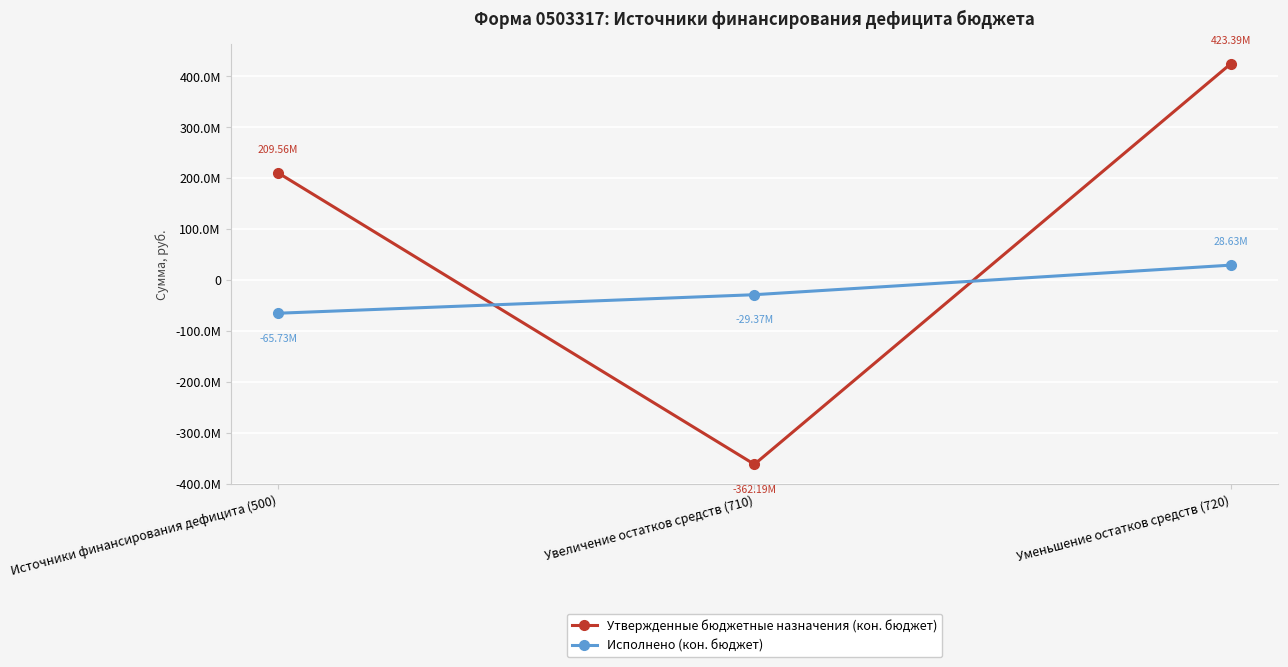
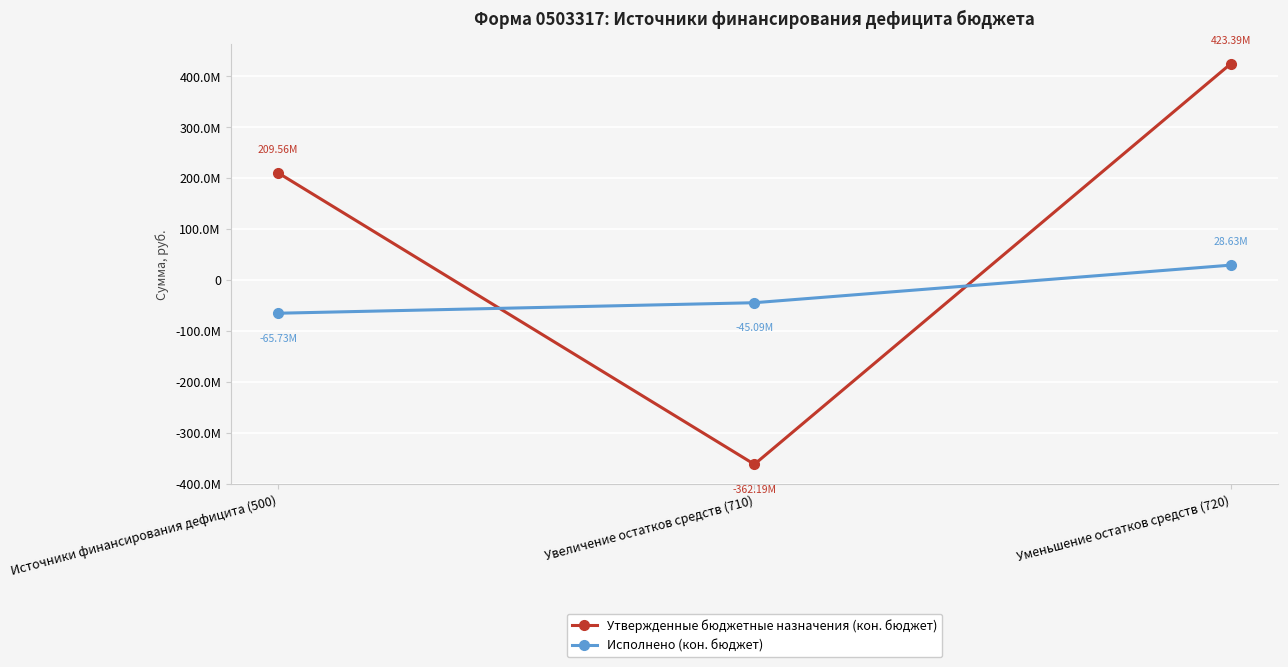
  {
    "Утвержденные бюджетные назначения (кон. бюджет)": {
      "Источники финансирования дефицита (500)": "209.56M",
      "Увеличение остатков средств (710)": "-362.19M",
      "Уменьшение остатков средств (720)": "423.39M"
    },
    "Исполнено (кон. бюджет)": {
      "Источники финансирования дефицита (500)": "-65.73M",
-     "Увеличение остатков средств (710)": "-29.37M",
+     "Увеличение остатков средств (710)": "-45.09M",
      "Уменьшение остатков средств (720)": "28.63M"
    }
  }
